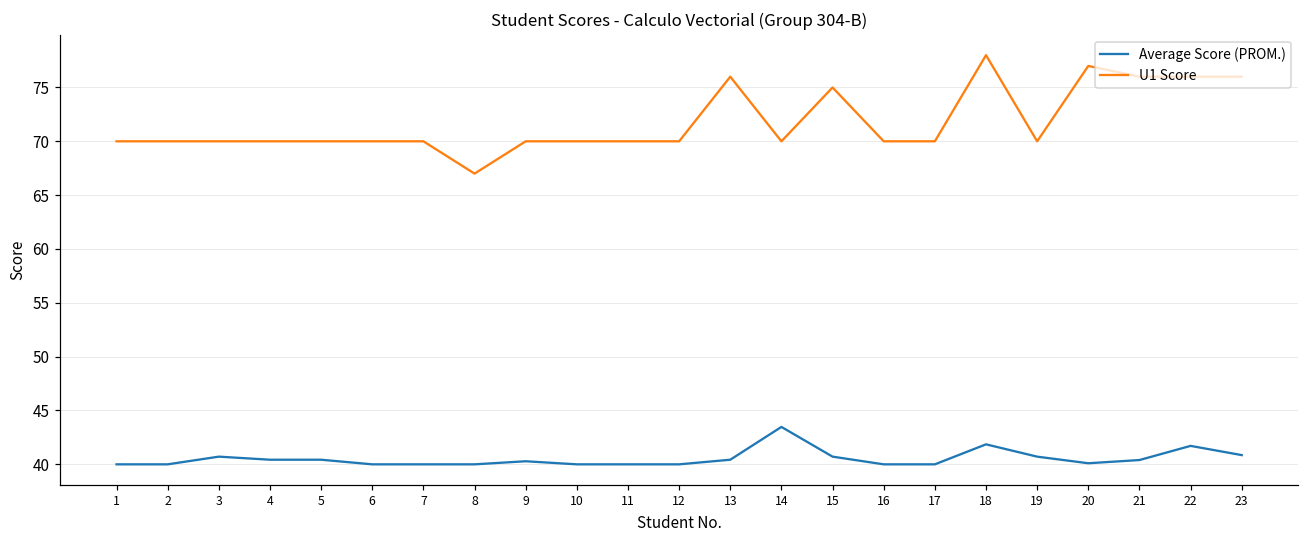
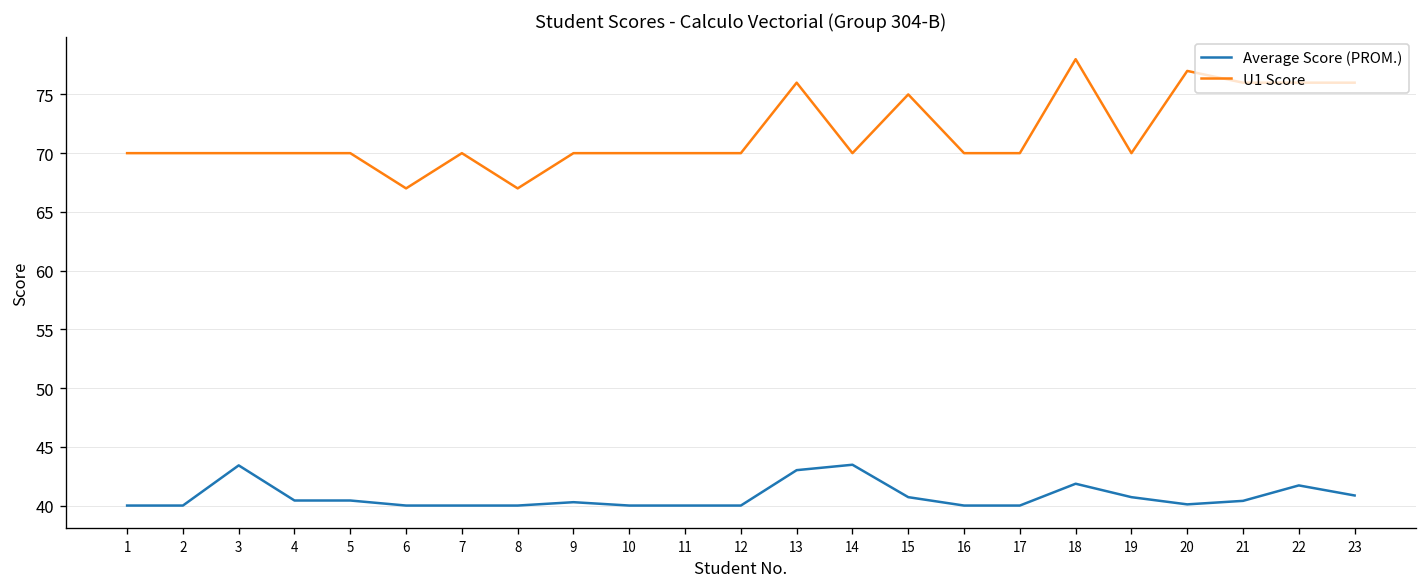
  {
    "Average Score (PROM.)": {
      "1": 40,
      "2": 40,
-     "3": 41,
+     "3": 43,
      "4": 40,
      "5": 40,
      "6": 40,
      "7": 40,
      "8": 40,
      "9": 40,
      "10": 40,
      "11": 40,
      "12": 40,
-     "13": 40,
+     "13": 43,
      "14": 43,
      "15": 41,
      "16": 40,
      "17": 40,
      "18": 42,
      "19": 41,
      "20": 40,
      "21": 40,
      "22": 42,
      "23": 41
    },
    "U1 Score": {
      "1": 70,
      "2": 70,
      "3": 70,
      "4": 70,
      "5": 70,
-     "6": 70,
+     "6": 67,
      "7": 70,
      "8": 67,
      "9": 70,
      "10": 70,
      "11": 70,
      "12": 70,
      "13": 76,
      "14": 70,
      "15": 75,
      "16": 70,
      "17": 70,
      "18": 78,
      "19": 70,
      "20": 77
    }
  }
